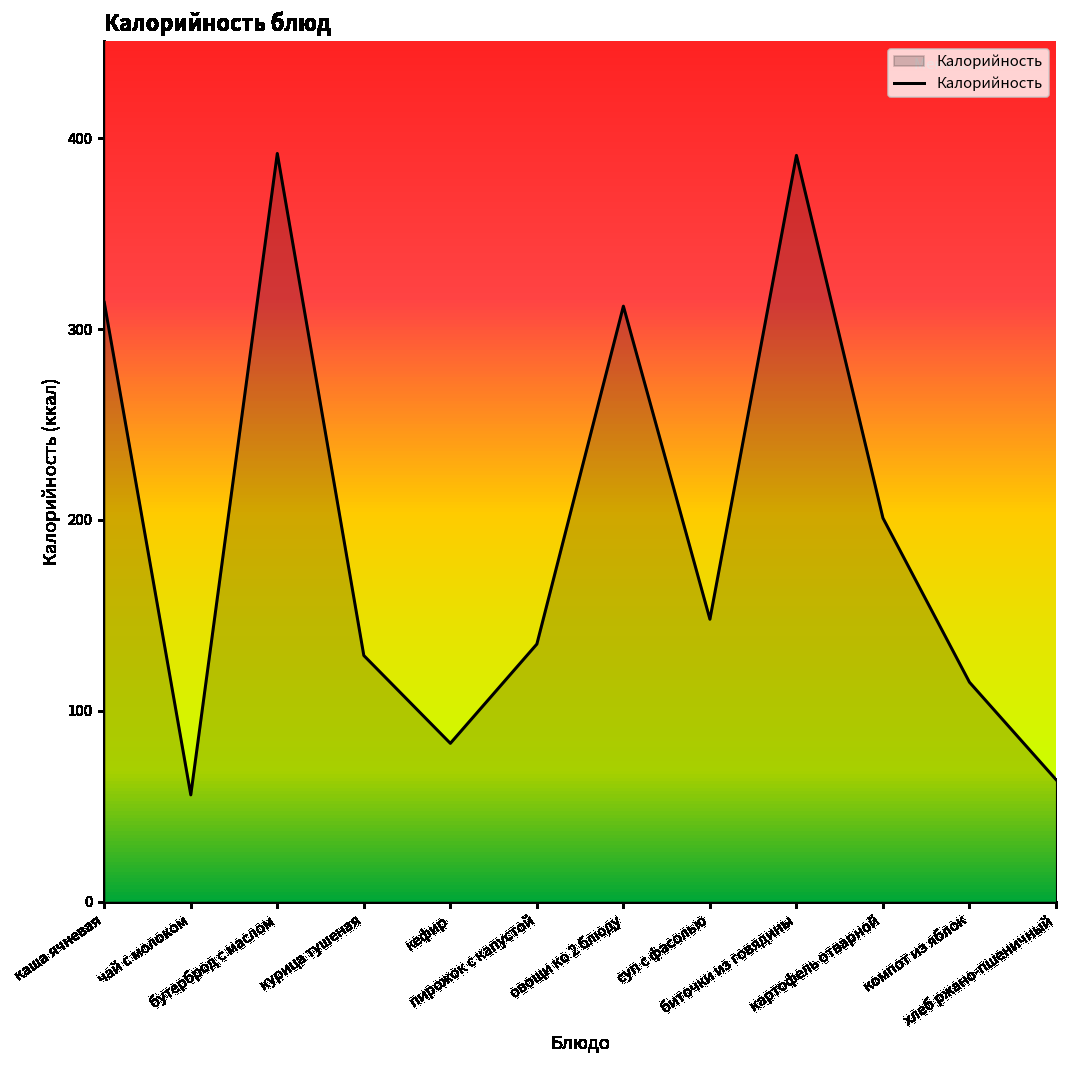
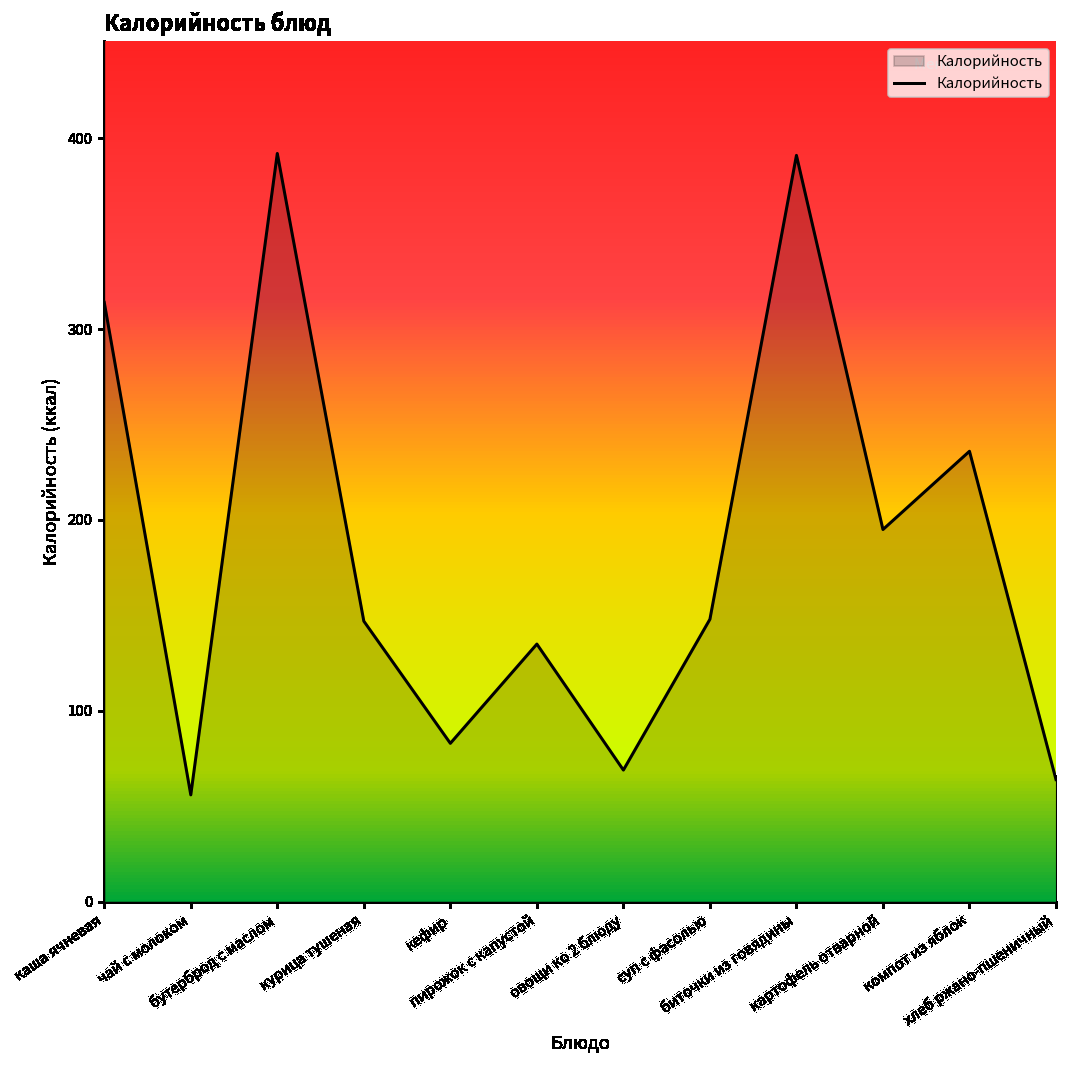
  {
    "каша ячневая": 314,
    "чай с молоком": 56,
    "бутерброд с маслом": 392,
-   "курица тушеная": 129,
+   "курица тушеная": 147,
    "кефир": 83,
    "пирожок с капустой": 135,
-   "овощи ко 2 блюду": 312,
+   "овощи ко 2 блюду": 69,
    "суп с фасолью": 148,
    "биточки из говядины": 391,
-   "картофель отварной": 201,
-   "компот из яблок": 115,
+   "картофель отварной": 195,
+   "компот из яблок": 236,
    "хлеб ржано-пшеничный": 64
  }
